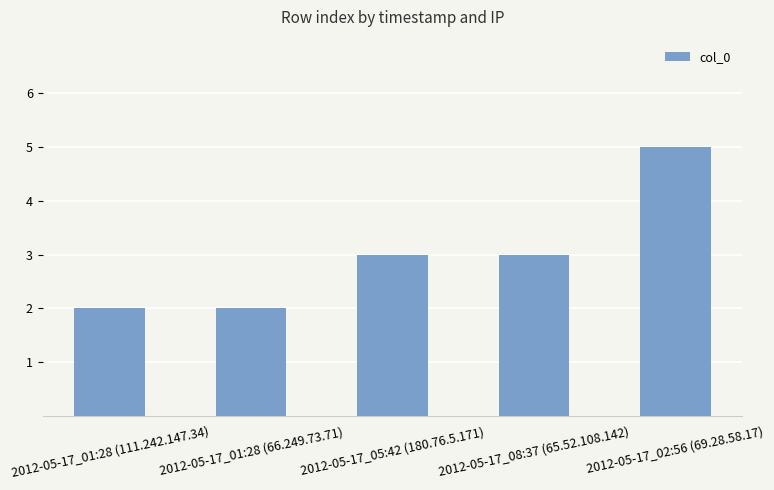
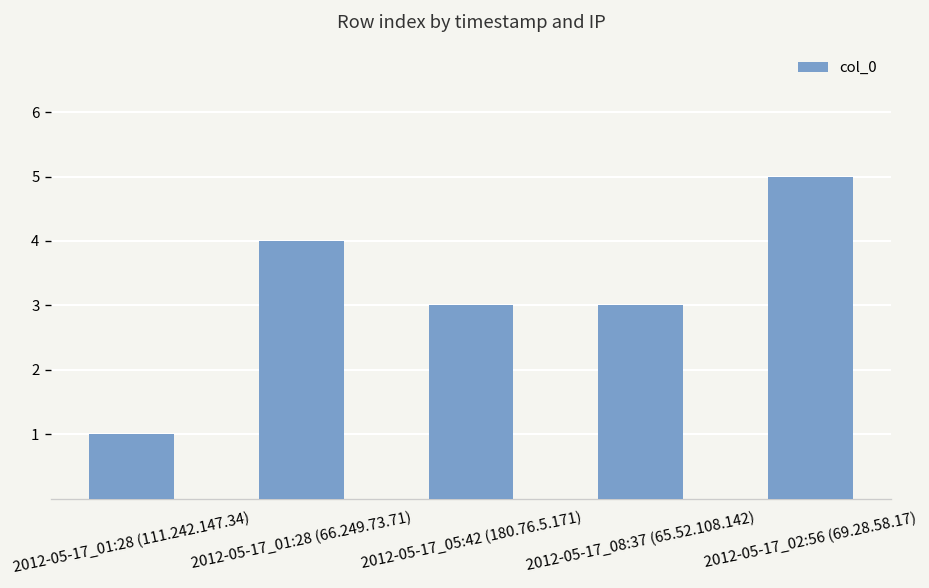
  {
-   "2012-05-17_01:28 (111.242.147.34)": 2,
-   "2012-05-17_01:28 (66.249.73.71)": 2,
+   "2012-05-17_01:28 (111.242.147.34)": 1,
+   "2012-05-17_01:28 (66.249.73.71)": 4,
    "2012-05-17_05:42 (180.76.5.171)": 3,
    "2012-05-17_08:37 (65.52.108.142)": 3,
    "2012-05-17_02:56 (69.28.58.17)": 5
  }
